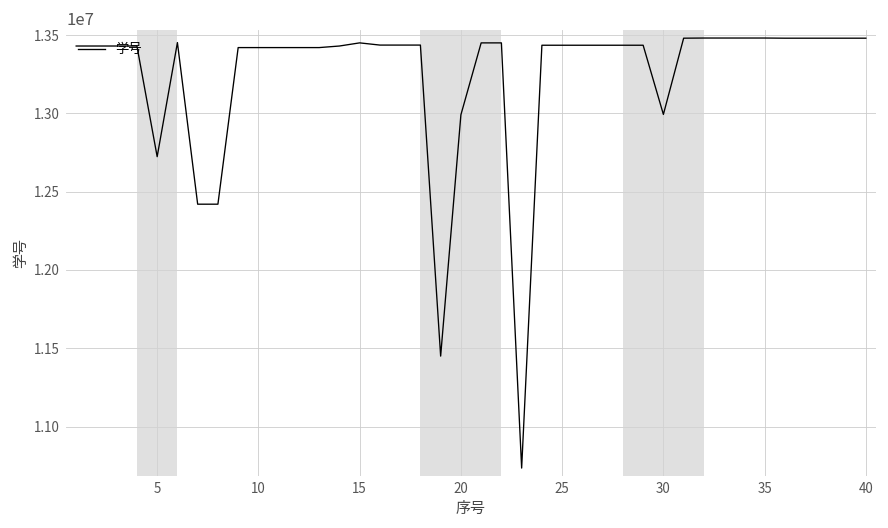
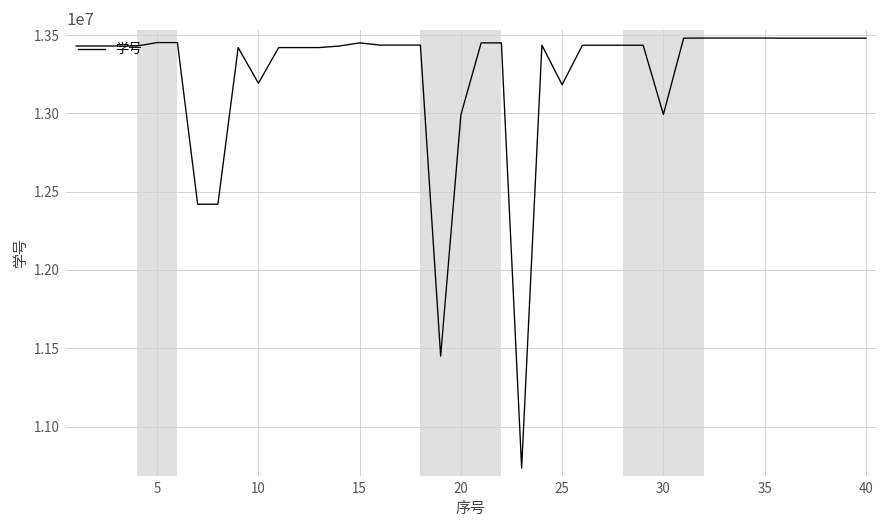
  {
-   "5": 12720000,
-   "10": 13420000,
+   "5": 13450000,
+   "10": 13190000,
    "15": 13450000,
    "20": 12990000,
-   "25": 13440000,
+   "25": 13180000,
    "30": 12990000,
    "35": 13480000,
    "40": 13480000
  }
